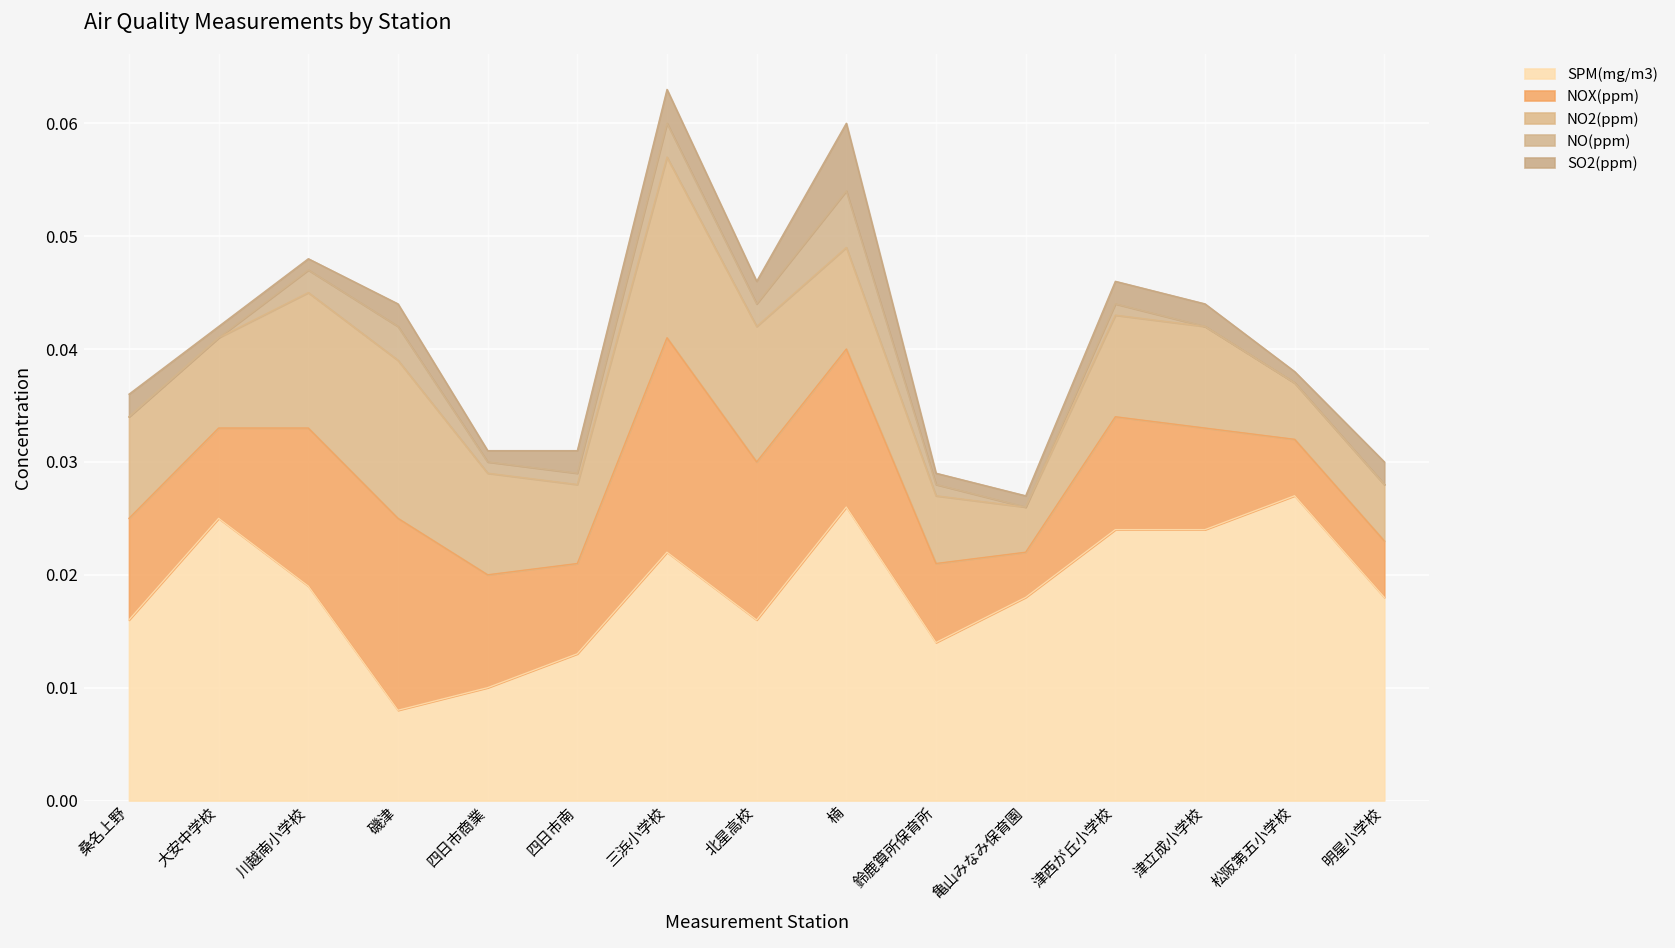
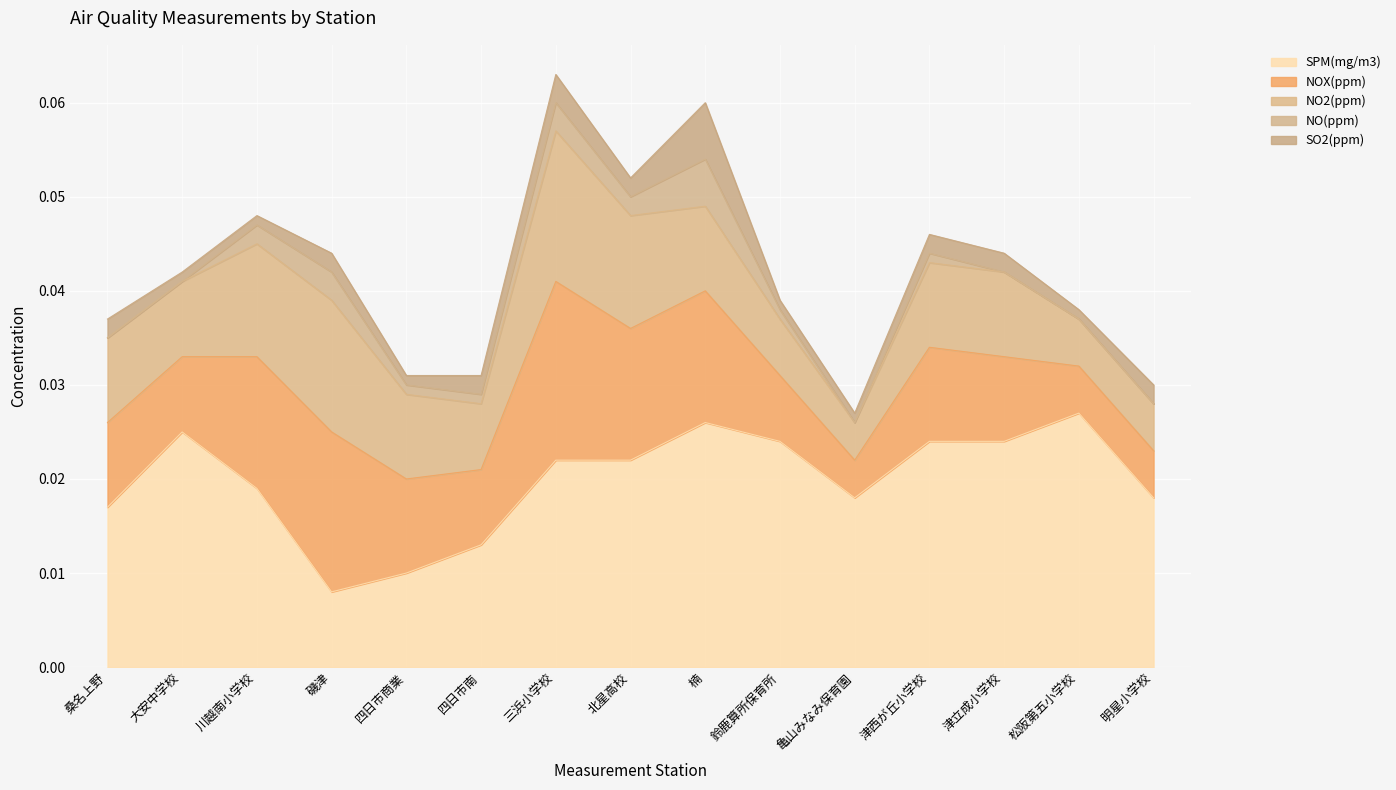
  {
    "SPM(mg/m3)": {
-     "桑名上野": 0.016,
+     "桑名上野": 0.017,
      "大安中学校": 0.025,
      "川越南小学校": 0.019,
      "磯津": 0.008,
      "四日市商業": 0.010,
      "四日市南": 0.013,
      "三浜小学校": 0.022,
-     "北星高校": 0.016,
+     "北星高校": 0.022,
      "楠": 0.026,
-     "鈴鹿算所保育所": 0.014,
+     "鈴鹿算所保育所": 0.024,
      "亀山みなみ保育園": 0.018,
      "津西が丘小学校": 0.024,
      "津立成小学校": 0.024,
      "松阪第五小学校": 0.027,
      "明星小学校": 0.018
    }
  }
